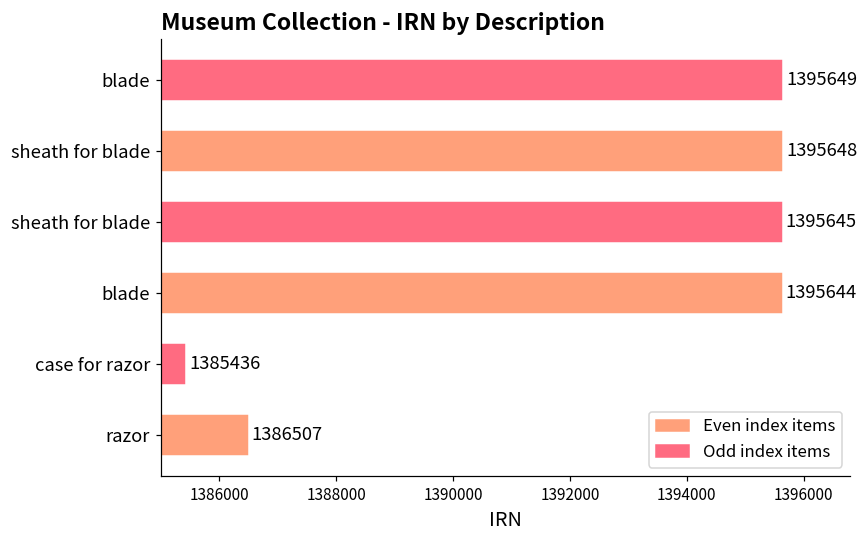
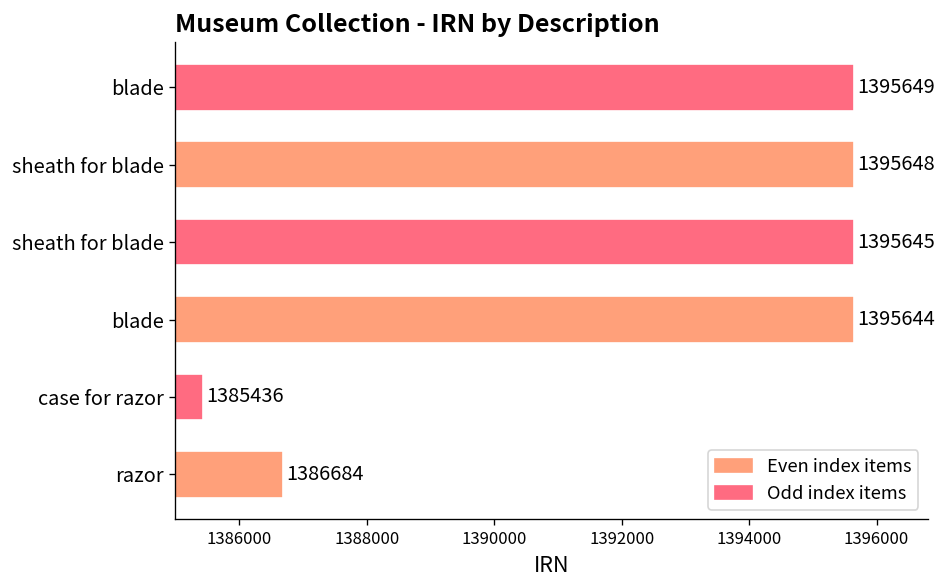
  {
    "case for razor": 1385436,
-   "razor": 1386507
+   "razor": 1386684
  }
